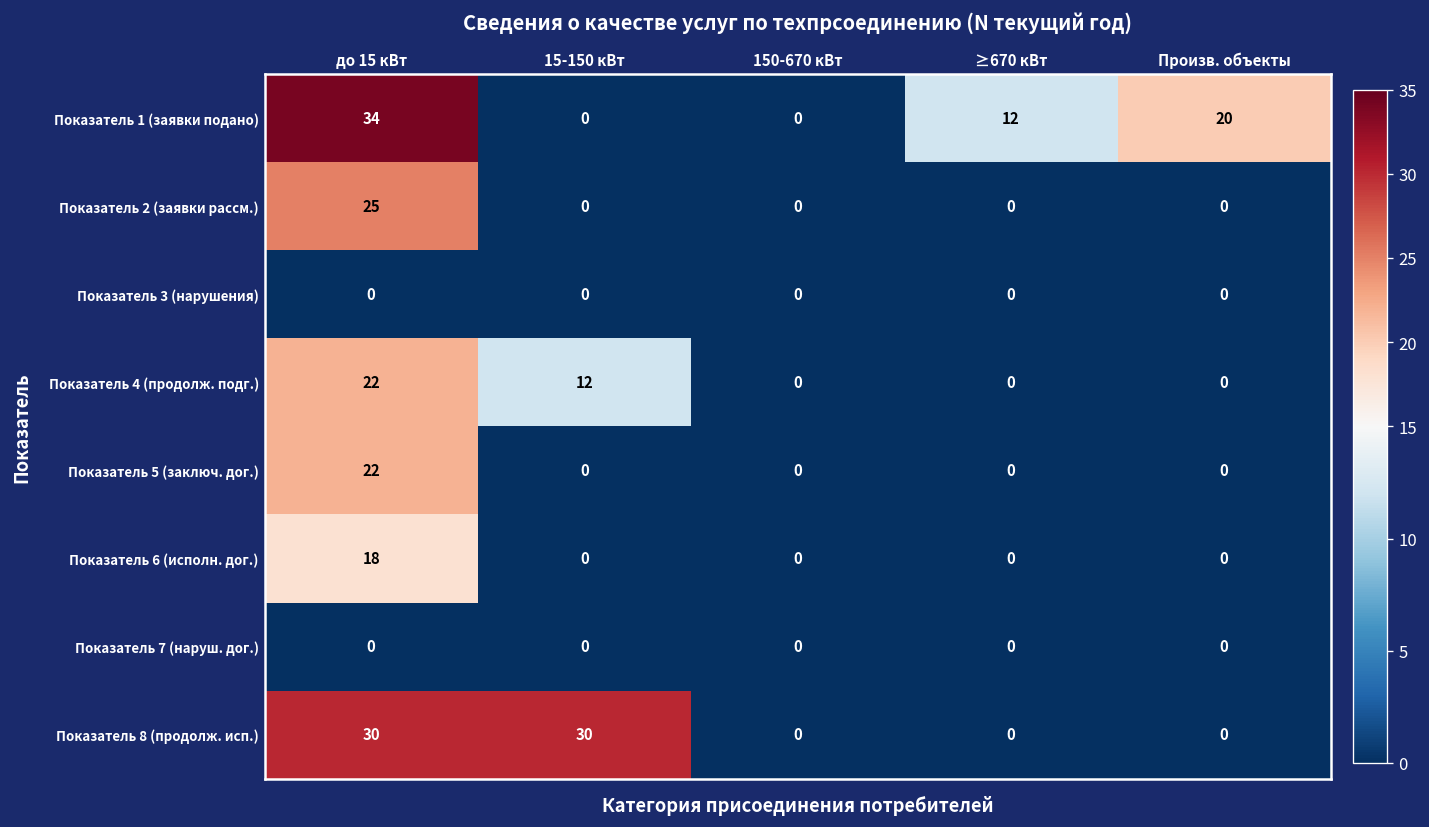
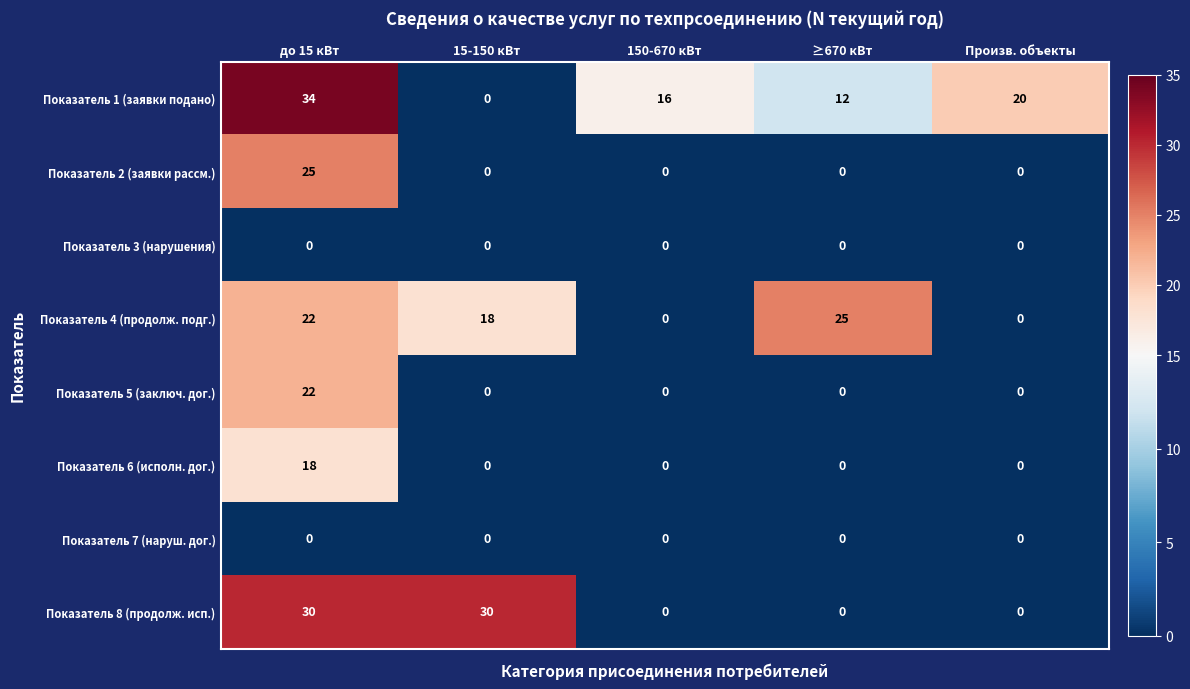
  {
    "Показатель 1 (заявки подано)": {
      "до 15 кВт": 34,
      "15-150 кВт": 0,
-     "150-670 кВт": 0,
+     "150-670 кВт": 16,
      "≥670 кВт": 12,
      "Произв. объекты": 20
    },
    "Показатель 2 (заявки рассм.)": {
      "до 15 кВт": 25,
      "15-150 кВт": 0,
      "150-670 кВт": 0,
      "≥670 кВт": 0,
      "Произв. объекты": 0
    },
    "Показатель 3 (нарушения)": {
      "до 15 кВт": 0,
      "15-150 кВт": 0,
      "150-670 кВт": 0,
      "≥670 кВт": 0,
      "Произв. объекты": 0
    },
    "Показатель 4 (продолж. подг.)": {
      "до 15 кВт": 22,
-     "15-150 кВт": 12,
+     "15-150 кВт": 18,
      "150-670 кВт": 0,
-     "≥670 кВт": 0,
+     "≥670 кВт": 25,
      "Произв. объекты": 0
    },
    "Показатель 5 (заключ. дог.)": {
      "до 15 кВт": 22,
      "15-150 кВт": 0,
      "150-670 кВт": 0,
      "≥670 кВт": 0,
      "Произв. объекты": 0
    },
    "Показатель 6 (исполн. дог.)": {
      "до 15 кВт": 18,
      "15-150 кВт": 0,
      "150-670 кВт": 0,
      "≥670 кВт": 0,
      "Произв. объекты": 0
    },
    "Показатель 7 (наруш. дог.)": {
      "до 15 кВт": 0,
      "15-150 кВт": 0,
      "150-670 кВт": 0,
      "≥670 кВт": 0,
      "Произв. объекты": 0
    },
    "Показатель 8 (продолж. исп.)": {
      "до 15 кВт": 30,
      "15-150 кВт": 30,
      "150-670 кВт": 0,
      "≥670 кВт": 0,
      "Произв. объекты": 0
    }
  }
